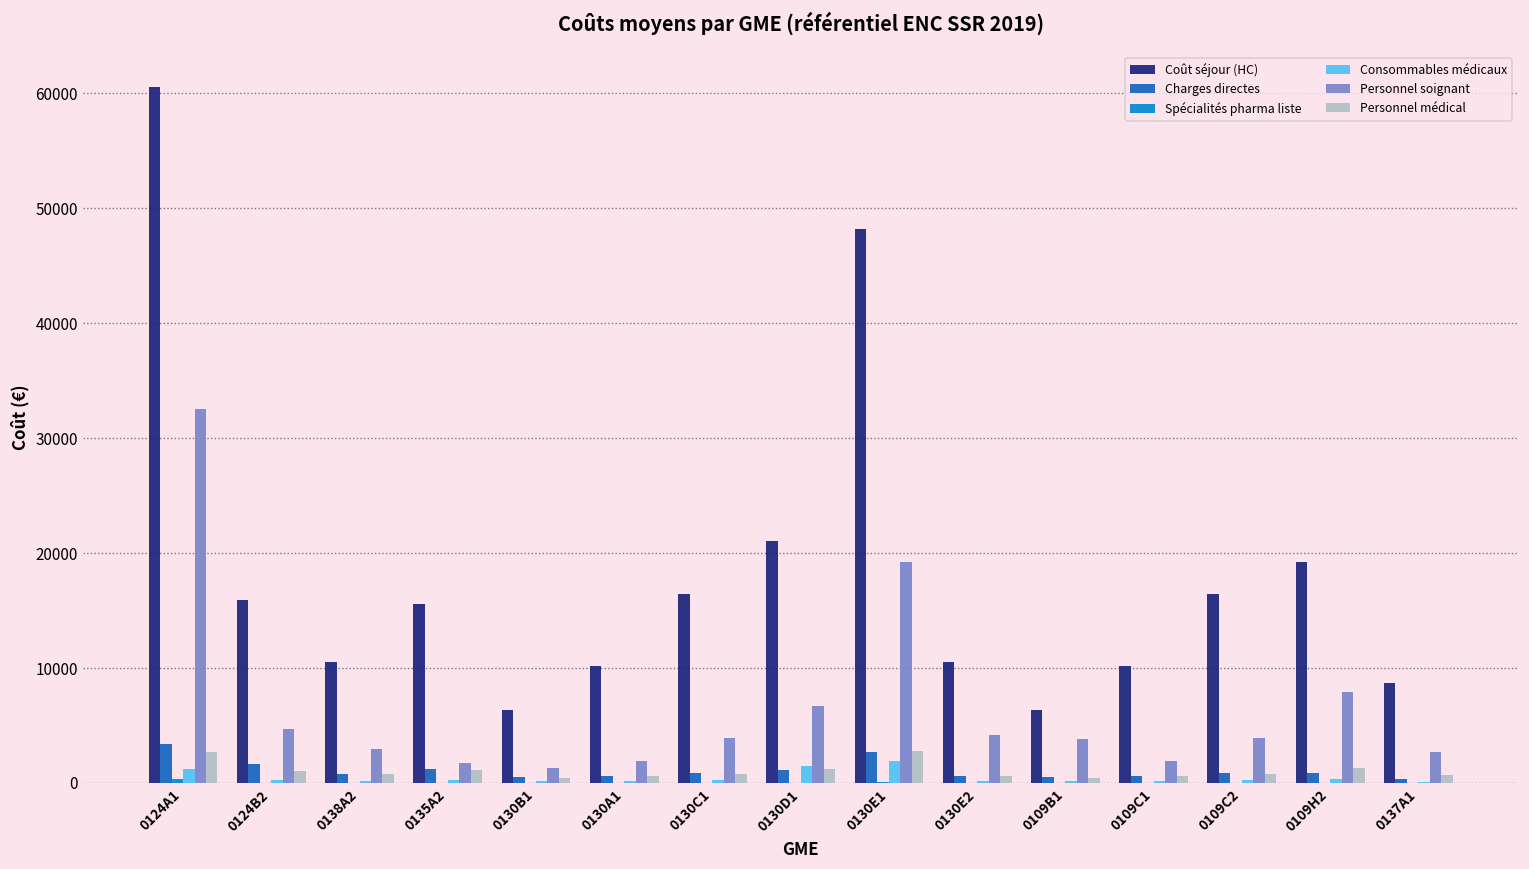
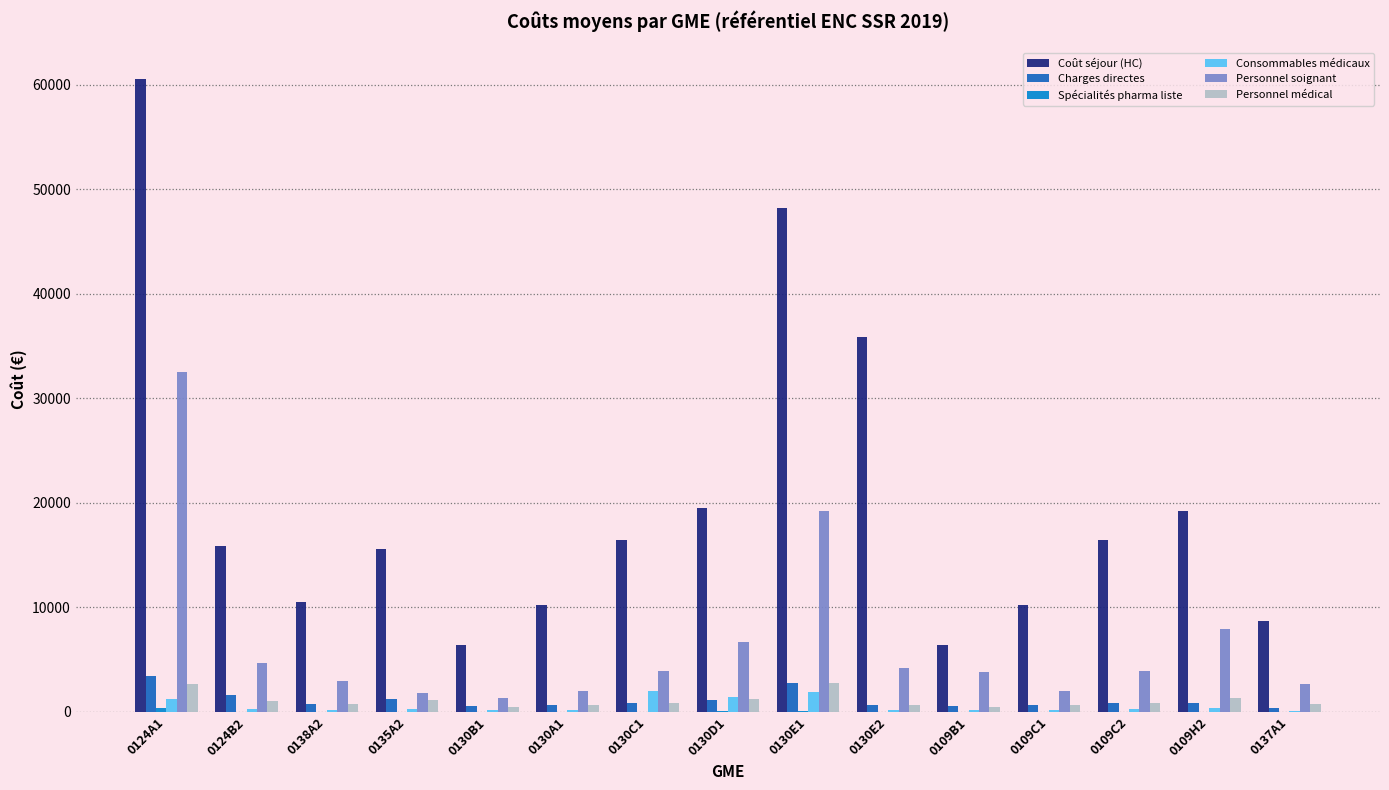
  {
    "Coût séjour (HC)": {
      "0124A1": 60600,
      "0124B2": 15900,
      "0138A2": 10500,
      "0135A2": 15600,
      "0130B1": 6400,
      "0130A1": 10200,
      "0130C1": 16500,
-     "0130D1": 21000,
+     "0130D1": 19500,
      "0130E1": 48200,
-     "0130E2": 10600,
+     "0130E2": 35800,
      "0109B1": 6400,
      "0109C1": 10200,
      "0109C2": 16500,
      "0109H2": 19200,
      "0137A1": 8700
    },
    "Consommables médicaux": {
      "0124A1": 1200,
      "0124B2": 300,
      "0135A2": 300,
-     "0130C1": 300,
+     "0130C1": 2000,
      "0130D1": 1500,
      "0130E1": 1900,
      "0109C2": 300,
      "0109H2": 300
    },
    "Personnel soignant": {
      "0124A1": 32500,
      "0124B2": 4700,
      "0138A2": 3000,
      "0135A2": 1800,
      "0130B1": 1300,
      "0130A1": 2000,
      "0130C1": 3900,
      "0130D1": 6700,
      "0130E1": 19200,
      "0130E2": 4200,
      "0109B1": 3800,
      "0109C1": 2000,
      "0109C2": 3900,
      "0109H2": 7900,
      "0137A1": 2700
    },
    "Personnel médical": {
      "0124A1": 2700,
      "0124B2": 1000,
      "0138A2": 800,
      "0135A2": 1100,
      "0130B1": 500,
      "0130A1": 600,
      "0130C1": 800,
      "0130D1": 1200,
      "0130E1": 2800,
      "0130E2": 600,
      "0109B1": 500,
      "0109C1": 600,
      "0109C2": 800,
      "0109H2": 1300,
      "0137A1": 700
    }
  }
